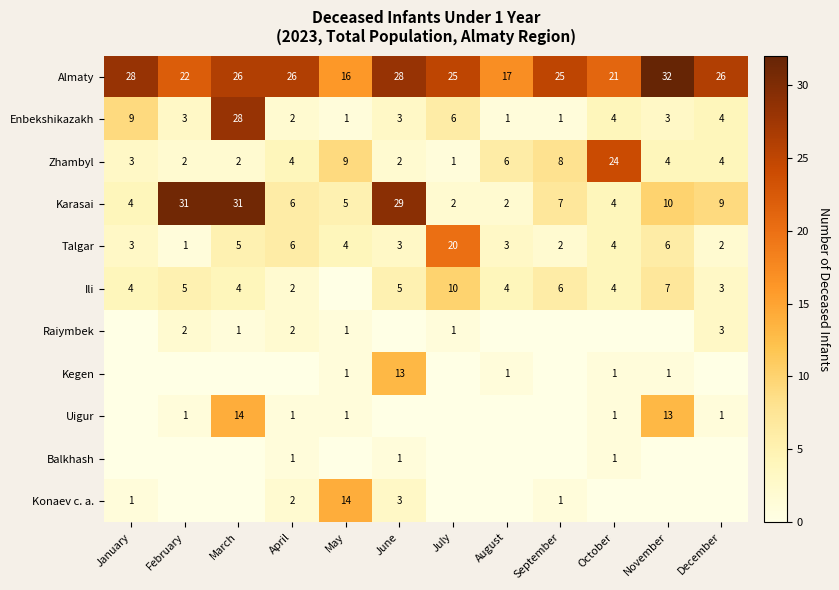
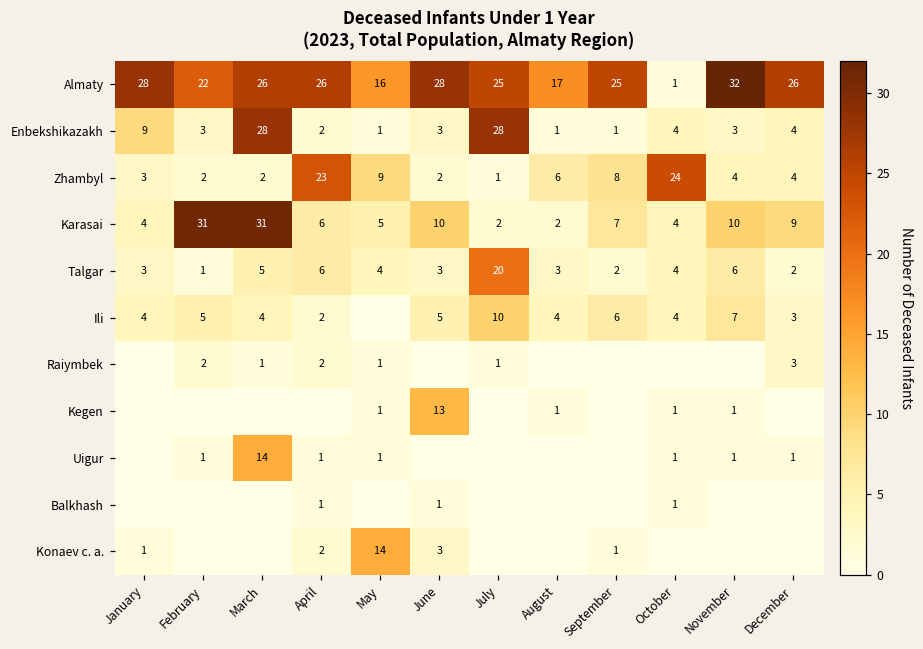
  {
    "Almaty": {
      "January": 28,
      "February": 22,
      "March": 26,
      "April": 26,
      "May": 16,
      "June": 28,
      "July": 25,
      "August": 17,
      "September": 25,
-     "October": 21,
+     "October": 1,
      "November": 32,
      "December": 26
    },
    "Enbekshikazakh": {
      "January": 9,
      "February": 3,
      "March": 28,
      "April": 2,
      "May": 1,
      "June": 3,
-     "July": 6,
+     "July": 28,
      "August": 1,
      "September": 1,
      "October": 4,
      "November": 3,
      "December": 4
    },
    "Zhambyl": {
      "January": 3,
      "February": 2,
      "March": 2,
-     "April": 4,
+     "April": 23,
      "May": 9,
      "June": 2,
      "July": 1,
      "August": 6,
      "September": 8,
      "October": 24,
      "November": 4,
      "December": 4
    },
    "Karasai": {
      "January": 4,
      "February": 31,
      "March": 31,
      "April": 6,
      "May": 5,
-     "June": 29,
+     "June": 10,
      "July": 2,
      "August": 2,
      "September": 7,
      "October": 4,
      "November": 10,
      "December": 9
    },
    "Talgar": {
      "January": 3,
      "February": 1,
      "March": 5,
      "April": 6,
      "May": 4,
      "June": 3,
      "July": 20,
      "August": 3,
      "September": 2,
      "October": 4,
      "November": 6,
      "December": 2
    },
    "Ili": {
      "January": 4,
      "February": 5,
      "March": 4,
      "April": 2,
      "June": 5,
      "July": 10,
      "August": 4,
      "September": 6,
      "October": 4,
      "November": 7,
      "December": 3
    },
    "Raiymbek": {
      "February": 2,
      "March": 1,
      "April": 2,
      "May": 1,
      "July": 1,
      "December": 3
    },
    "Kegen": {
      "May": 1,
      "June": 13,
      "August": 1,
      "October": 1,
      "November": 1
    },
    "Uigur": {
      "February": 1,
      "March": 14,
      "April": 1,
      "May": 1,
      "October": 1,
-     "November": 13,
+     "November": 1,
      "December": 1
    },
    "Balkhash": {
      "April": 1,
      "June": 1,
      "October": 1
    },
    "Konaev c. a.": {
      "January": 1,
      "April": 2,
      "May": 14,
      "June": 3,
      "September": 1
    }
  }
